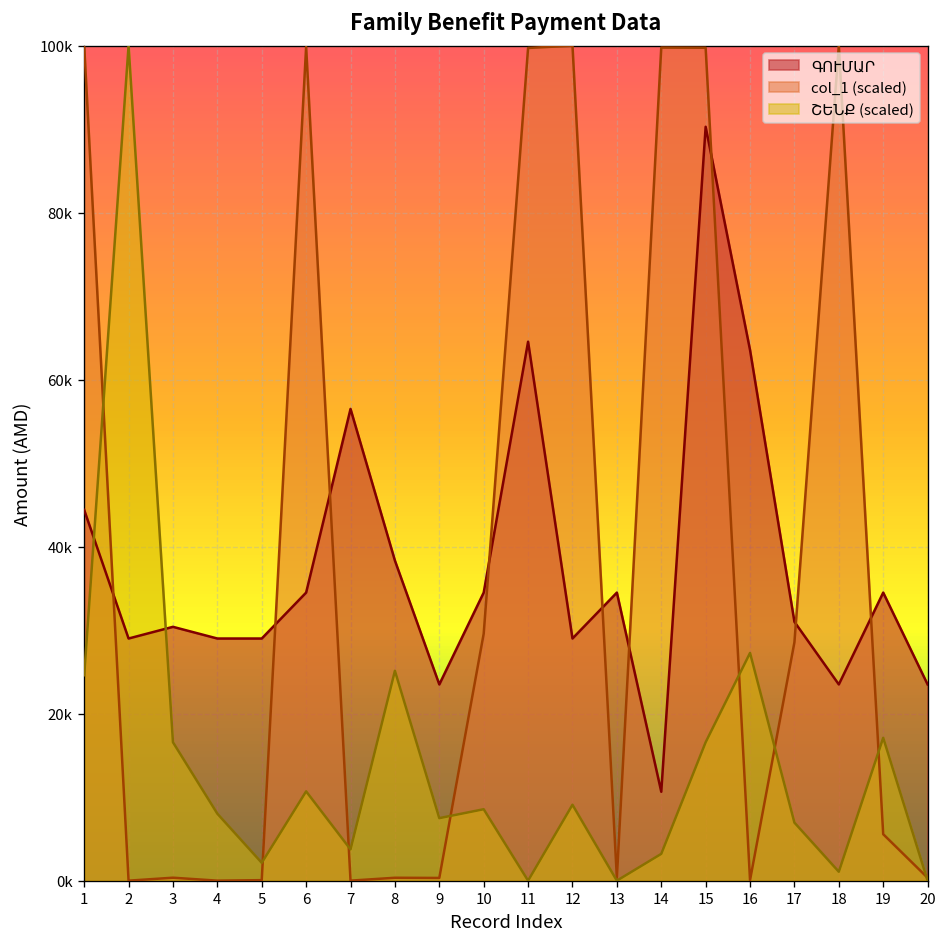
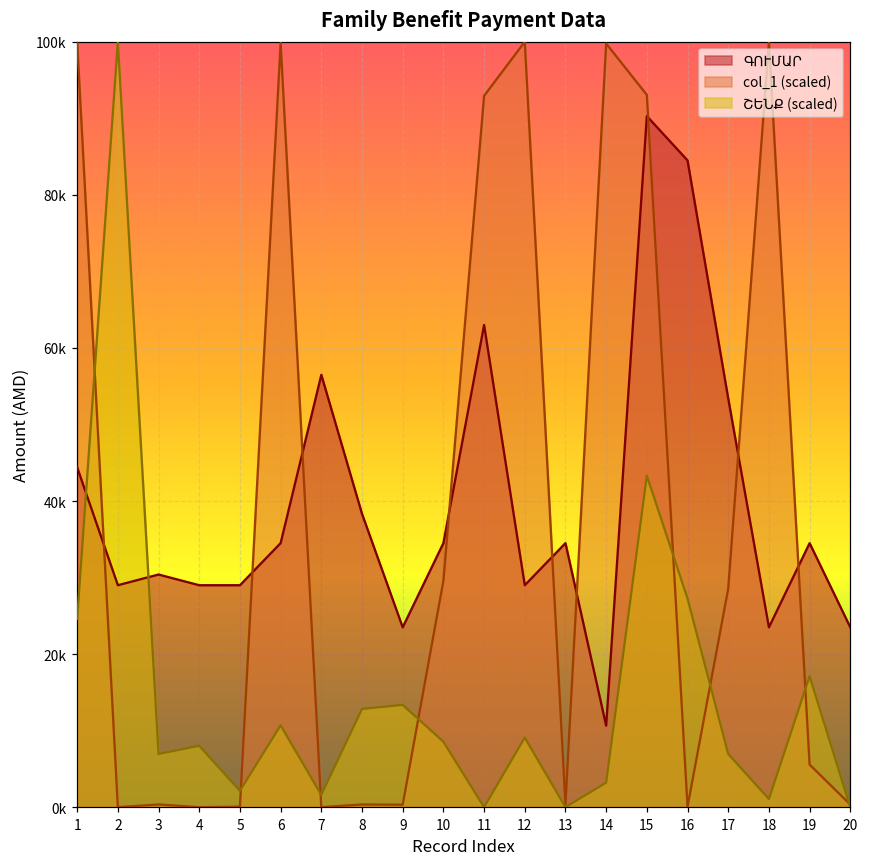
  {
    "ԳՈՒՄԱՐ": {
      "1": 44000,
      "2": 29000,
      "3": 30000,
      "4": 29000,
      "5": 29000,
      "6": 35000,
      "7": 56000,
      "8": 38000,
      "9": 24000,
      "10": 35000,
-     "11": 65000,
+     "11": 63000,
      "12": 29000,
      "13": 35000,
      "14": 11000,
      "15": 90000,
-     "16": 64000,
-     "17": 31000,
+     "16": 85000,
+     "17": 53000,
      "18": 24000,
      "19": 35000,
      "20": 24000
    },
    "col_1 (scaled)": {
      "1": 100000,
      "2": 0,
      "3": 0,
      "4": 0,
      "5": 0,
      "6": 100000,
      "7": 0,
      "8": 0,
      "9": 0,
      "10": 30000,
-     "11": 100000,
+     "11": 93000,
      "12": 100000,
      "14": 100000,
-     "15": 100000,
+     "15": 93000,
      "16": 0,
      "17": 29000,
      "18": 100000,
      "19": 6000
    },
    "ՇԵՆՔ (scaled)": {
      "1": 25000,
      "2": 100000,
-     "3": 17000,
+     "3": 7000,
      "4": 8000,
      "5": 2000,
      "6": 11000,
-     "7": 4000,
-     "8": 25000,
-     "9": 7000,
+     "7": 2000,
+     "8": 13000,
+     "9": 13000,
      "10": 9000,
      "11": 0,
      "12": 9000,
      "14": 3000,
-     "15": 17000,
+     "15": 43000,
      "16": 27000,
      "17": 7000,
      "18": 1000,
      "19": 17000
    }
  }
